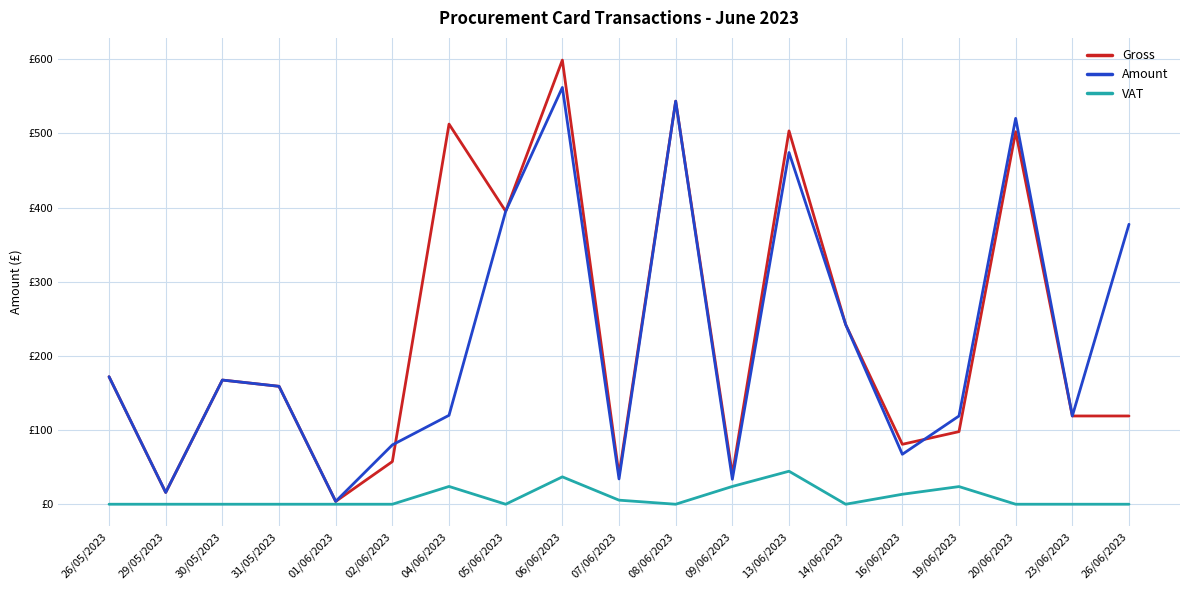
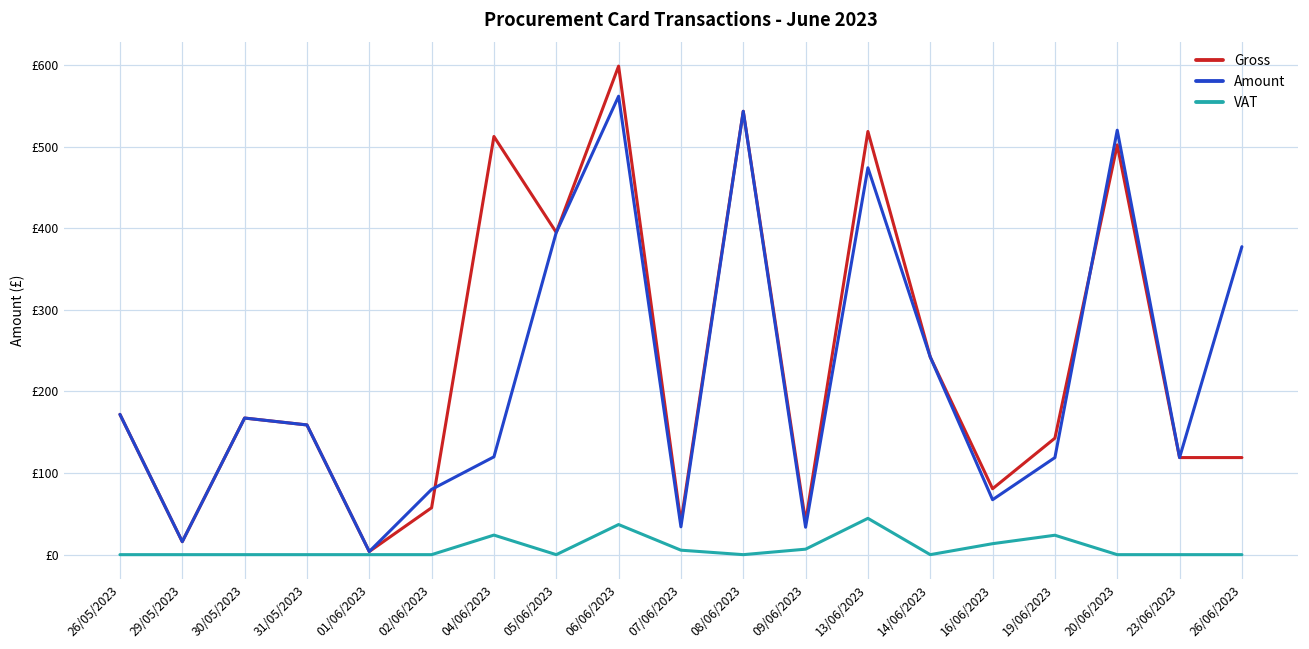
  {
    "Gross": {
      "02/06/2023": "£60",
      "04/06/2023": "£510",
      "06/06/2023": "£600",
      "07/06/2023": "£40",
      "09/06/2023": "£40",
-     "13/06/2023": "£500",
+     "13/06/2023": "£520",
      "16/06/2023": "£80",
-     "19/06/2023": "£100",
+     "19/06/2023": "£140",
      "20/06/2023": "£500",
      "26/06/2023": "£120"
    },
    "Amount": {
      "02/06/2023": "£80",
      "04/06/2023": "£120",
      "06/06/2023": "£560",
      "07/06/2023": "£30",
      "09/06/2023": "£30",
      "13/06/2023": "£470",
      "16/06/2023": "£70",
      "19/06/2023": "£120",
      "20/06/2023": "£520",
      "26/06/2023": "£380"
    },
    "VAT": {
      "26/05/2023": "£0",
      "29/05/2023": "£0",
      "30/05/2023": "£0",
      "31/05/2023": "£0",
      "01/06/2023": "£0",
      "02/06/2023": "£0",
      "04/06/2023": "£20",
      "05/06/2023": "£0",
      "06/06/2023": "£40",
      "07/06/2023": "£10",
      "08/06/2023": "£0",
-     "09/06/2023": "£20",
+     "09/06/2023": "£10",
      "13/06/2023": "£40",
      "14/06/2023": "£0",
      "16/06/2023": "£10",
      "19/06/2023": "£20",
      "20/06/2023": "£0",
      "23/06/2023": "£0",
      "26/06/2023": "£0"
    }
  }
